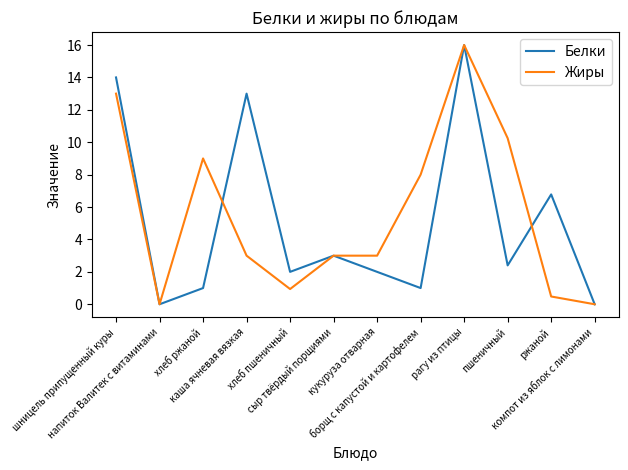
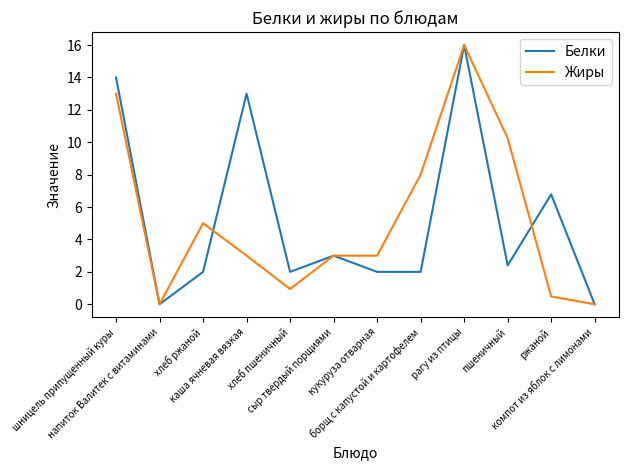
  {
    "Белки": {
      "шницель припущенный куры": 14,
-     "хлеб ржаной": 1,
+     "хлеб ржаной": 2,
      "каша ячневая вязкая": 13,
      "хлеб пшеничный": 2,
      "кукуруза отварная": 2,
-     "борщ с капустой и картофелем": 1,
+     "борщ с капустой и картофелем": 2,
      "пшеничный": 2.4,
      "ржаной": 6.8
    },
    "Жиры": {
      "шницель припущенный куры": 13,
-     "хлеб ржаной": 9,
+     "хлеб ржаной": 5,
      "каша ячневая вязкая": 3,
      "хлеб пшеничный": 1,
      "кукуруза отварная": 3,
      "борщ с капустой и картофелем": 8,
      "пшеничный": 10.3,
      "ржаной": 0.5
    }
  }
